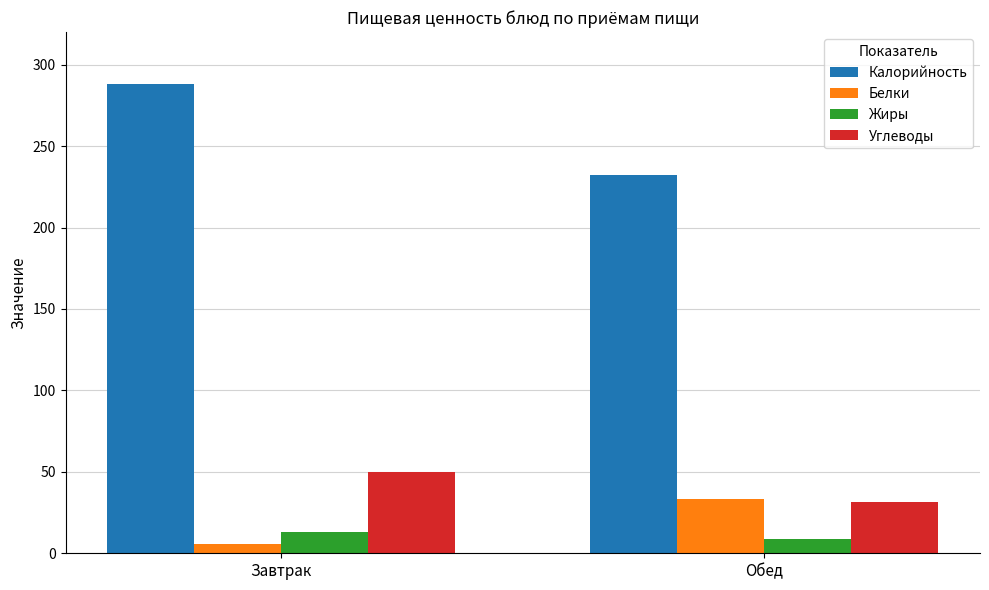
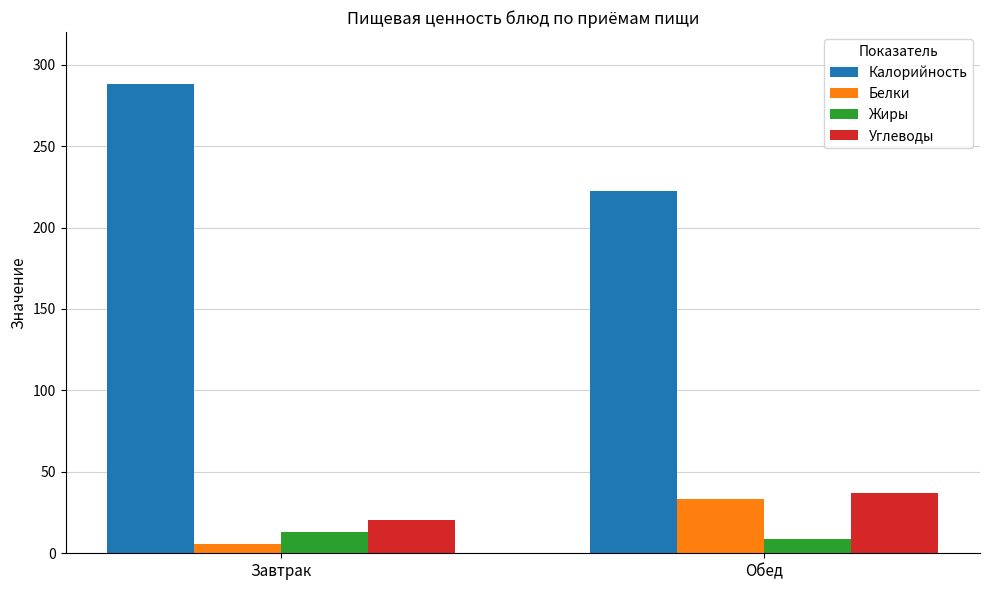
  {
    "Калорийность": {
      "Завтрак": 288,
-     "Обед": 232
+     "Обед": 223
    },
    "Белки": {
      "Завтрак": 6,
      "Обед": 33
    },
    "Жиры": {
      "Завтрак": 13,
      "Обед": 9
    },
    "Углеводы": {
-     "Завтрак": 50,
-     "Обед": 31
+     "Завтрак": 20,
+     "Обед": 37
    }
  }
